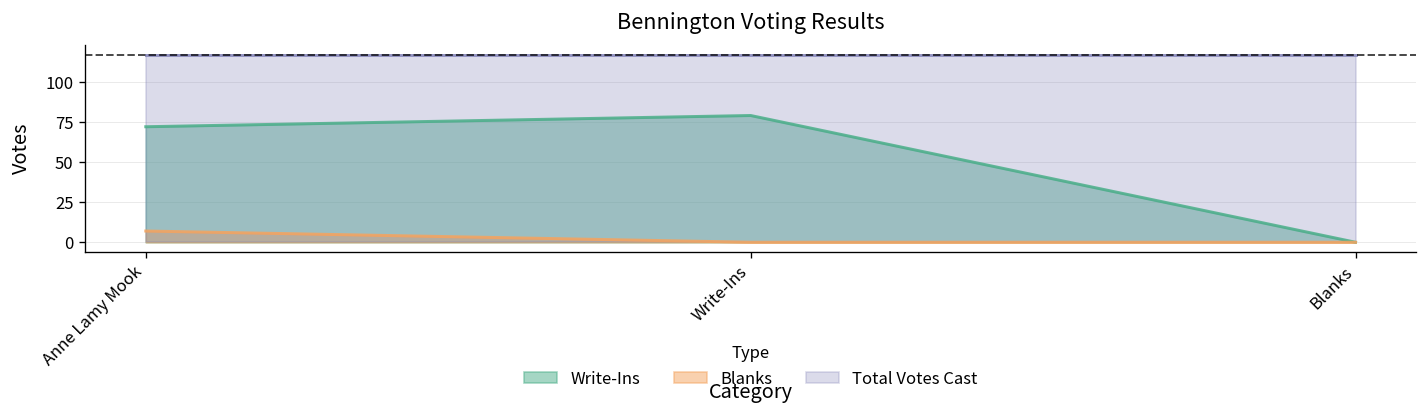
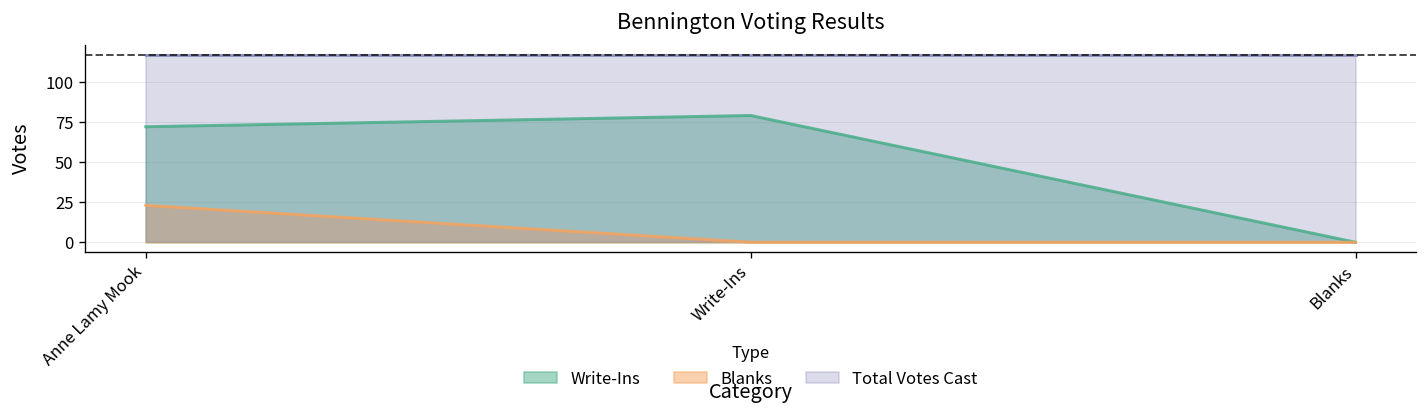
  {
    "Write-Ins": {
      "Anne Lamy Mook": 72,
      "Write-Ins": 79
    },
    "Blanks": {
-     "Anne Lamy Mook": 7,
+     "Anne Lamy Mook": 23,
      "Write-Ins": 0
    },
    "Total Votes Cast": {
      "Anne Lamy Mook": 117,
      "Write-Ins": 117,
      "Blanks": 117
    }
  }
